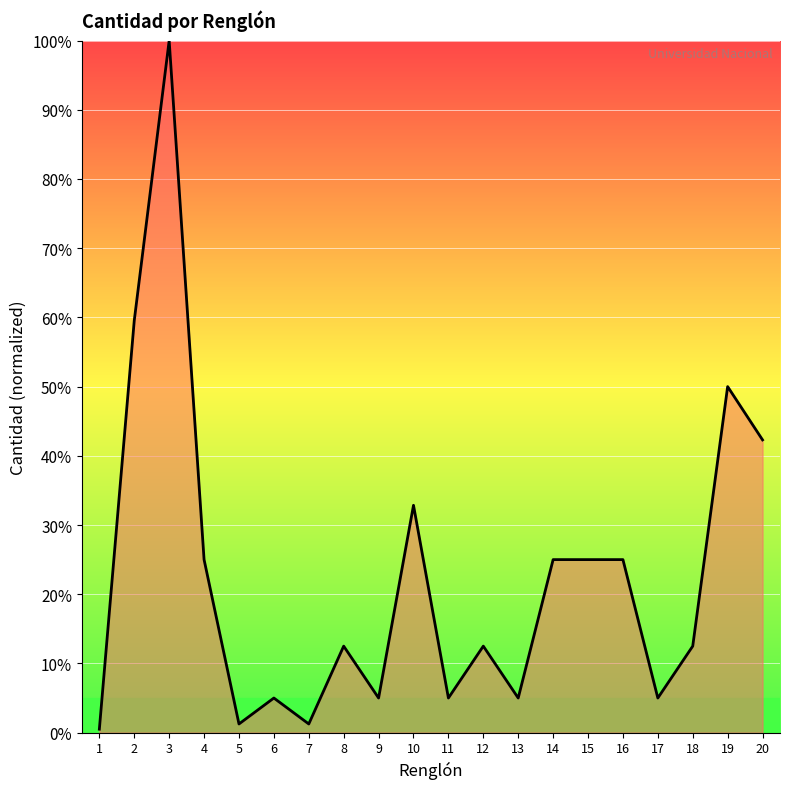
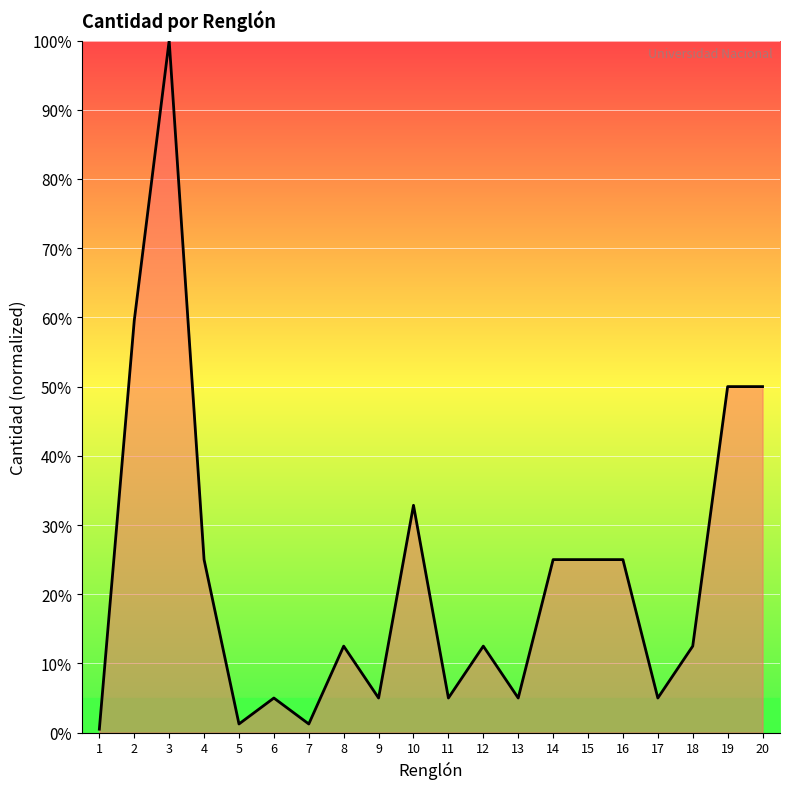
  {
    "2": "60%",
    "3": "100%",
    "4": "25%",
    "8": "13%",
    "10": "33%",
    "12": "13%",
    "14": "25%",
    "15": "25%",
    "16": "25%",
    "18": "13%",
    "19": "50%",
-   "20": "42%"
+   "20": "50%"
  }
